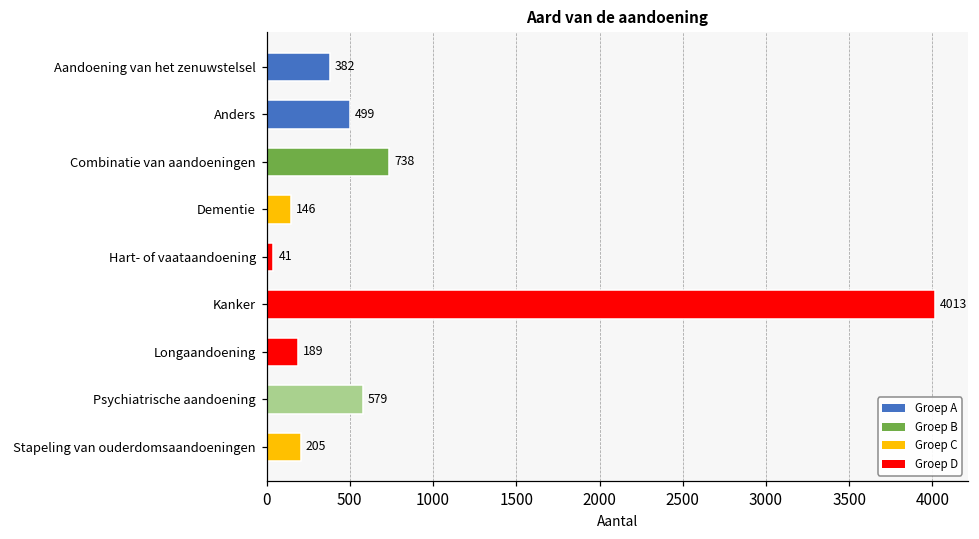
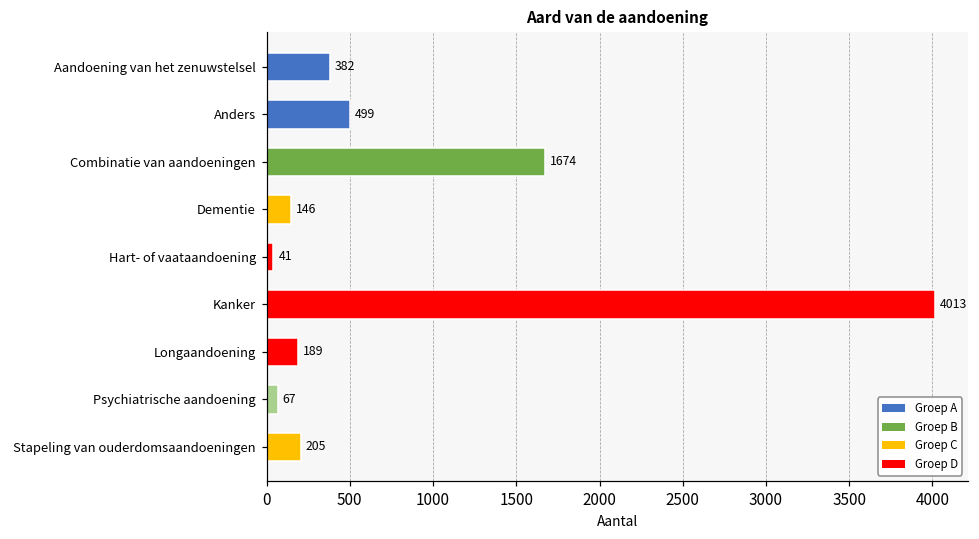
  {
    "Aandoening van het zenuwstelsel": 382,
    "Anders": 499,
-   "Combinatie van aandoeningen": 738,
+   "Combinatie van aandoeningen": 1674,
    "Dementie": 146,
    "Hart- of vaataandoening": 41,
    "Kanker": 4013,
    "Longaandoening": 189,
-   "Psychiatrische aandoening": 579,
+   "Psychiatrische aandoening": 67,
    "Stapeling van ouderdomsaandoeningen": 205
  }
